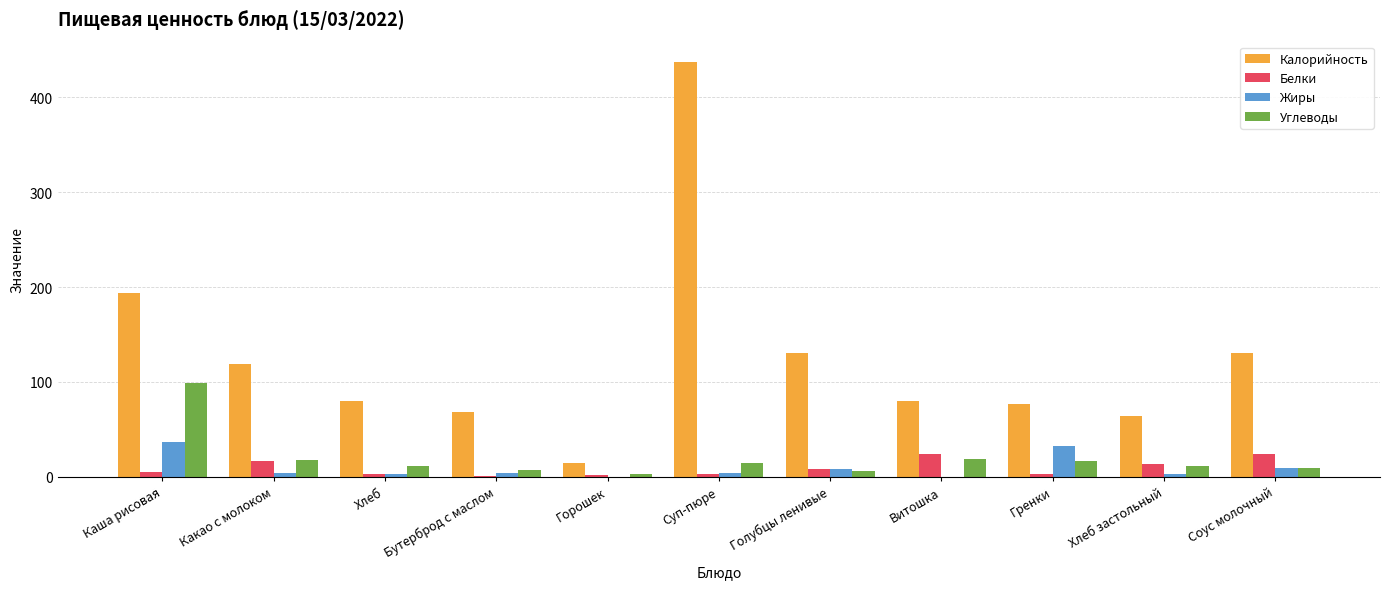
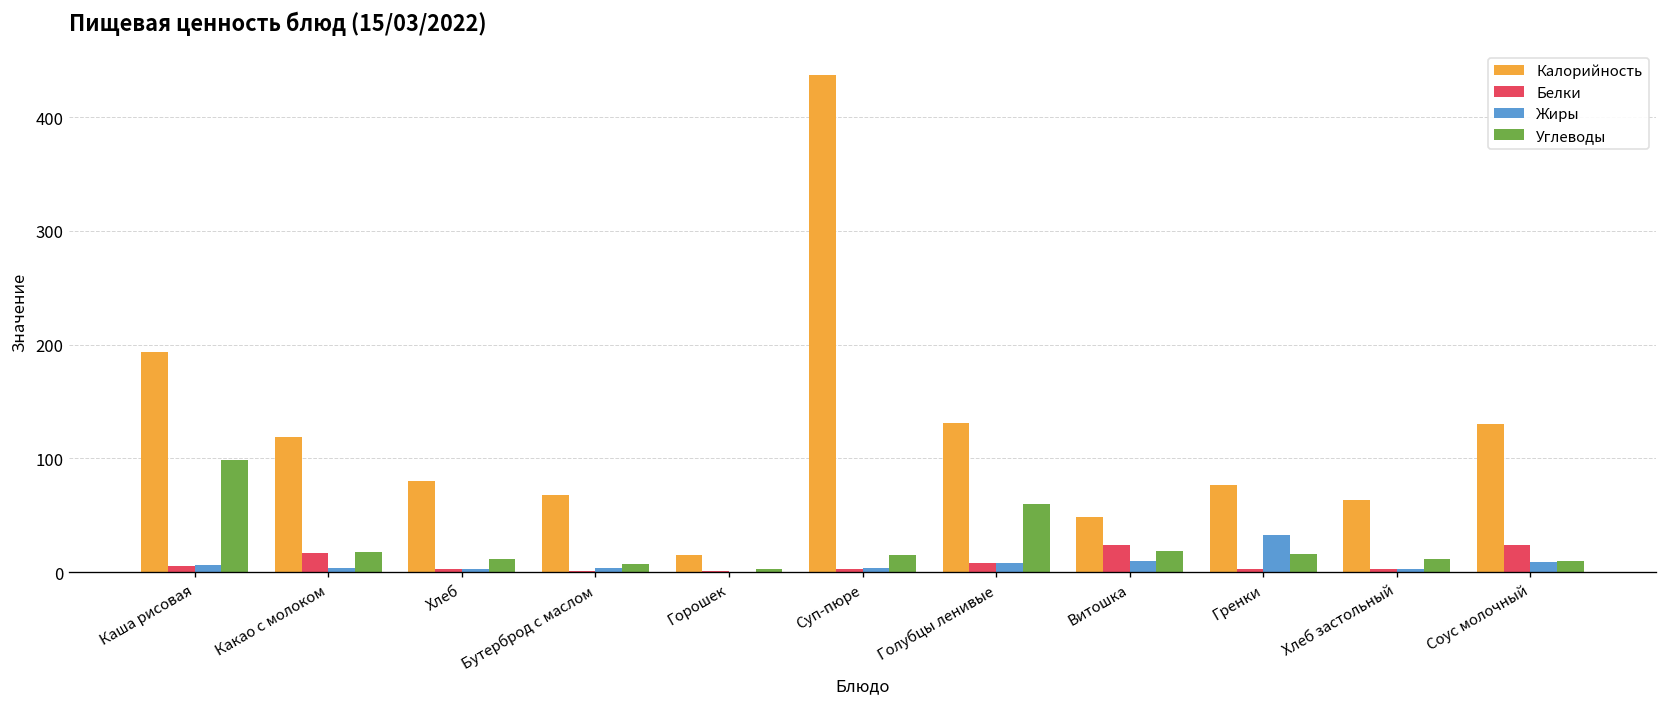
  {
    "Калорийность": {
      "Каша рисовая": 190,
      "Какао с молоком": 120,
      "Хлеб": 80,
      "Бутерброд с маслом": 70,
      "Горошек": 10,
      "Суп-пюре": 440,
      "Голубцы ленивые": 130,
-     "Витошка": 80,
+     "Витошка": 50,
      "Гренки": 80,
      "Хлеб застольный": 60,
      "Соус молочный": 130
    },
    "Белки": {
      "Каша рисовая": 10,
      "Какао с молоком": 20,
      "Суп-пюре": 0,
      "Голубцы ленивые": 10,
      "Витошка": 20,
-     "Хлеб застольный": 10,
+     "Хлеб застольный": 0,
      "Соус молочный": 20
    },
    "Жиры": {
-     "Каша рисовая": 40,
+     "Каша рисовая": 10,
      "Какао с молоком": 0,
      "Хлеб": 0,
      "Бутерброд с маслом": 0,
      "Суп-пюре": 0,
      "Голубцы ленивые": 10,
-     "Витошка": 0,
+     "Витошка": 10,
      "Гренки": 30,
      "Хлеб застольный": 0,
      "Соус молочный": 10
    },
    "Углеводы": {
      "Каша рисовая": 100,
      "Какао с молоком": 20,
      "Хлеб": 10,
      "Бутерброд с маслом": 10,
      "Суп-пюре": 10,
-     "Голубцы ленивые": 10,
+     "Голубцы ленивые": 60,
      "Витошка": 20,
      "Гренки": 20,
      "Хлеб застольный": 10,
      "Соус молочный": 10
    }
  }
